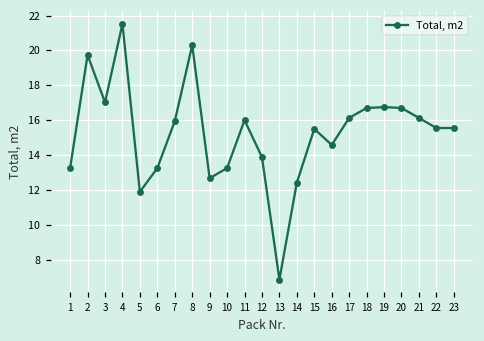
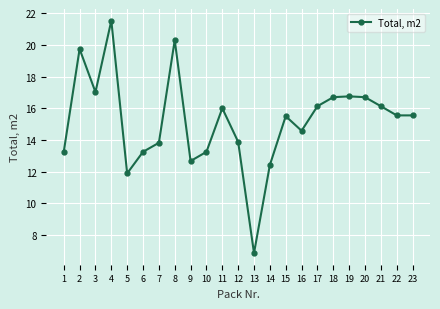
  {
    "1": 13.3,
    "2": 19.7,
    "3": 17.0,
    "4": 21.5,
    "5": 11.9,
    "6": 13.3,
-   "7": 15.9,
+   "7": 13.8,
    "8": 20.3,
    "9": 12.7,
    "10": 13.3,
    "11": 16.0,
    "12": 13.9,
    "13": 6.9,
    "14": 12.4,
    "15": 15.5,
    "16": 14.6,
    "17": 16.1,
    "18": 16.7,
    "19": 16.8,
    "20": 16.7,
    "21": 16.1,
    "22": 15.6,
    "23": 15.6
  }
